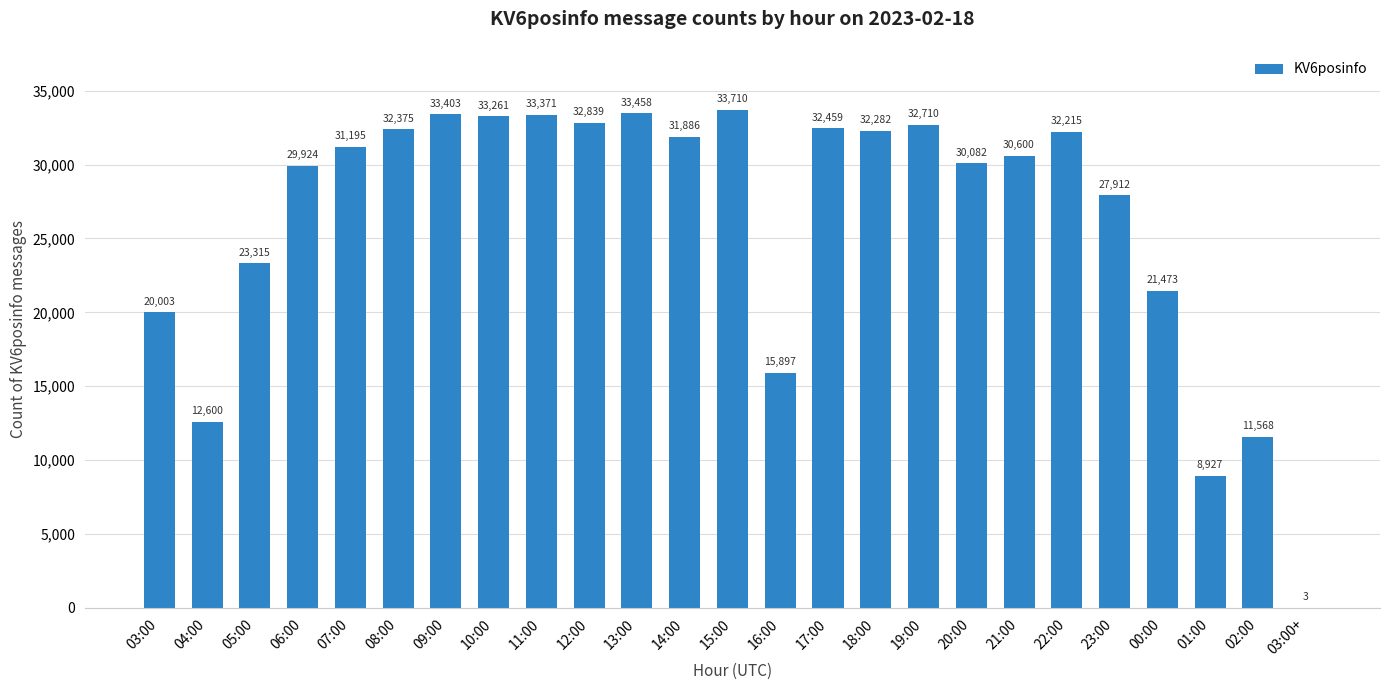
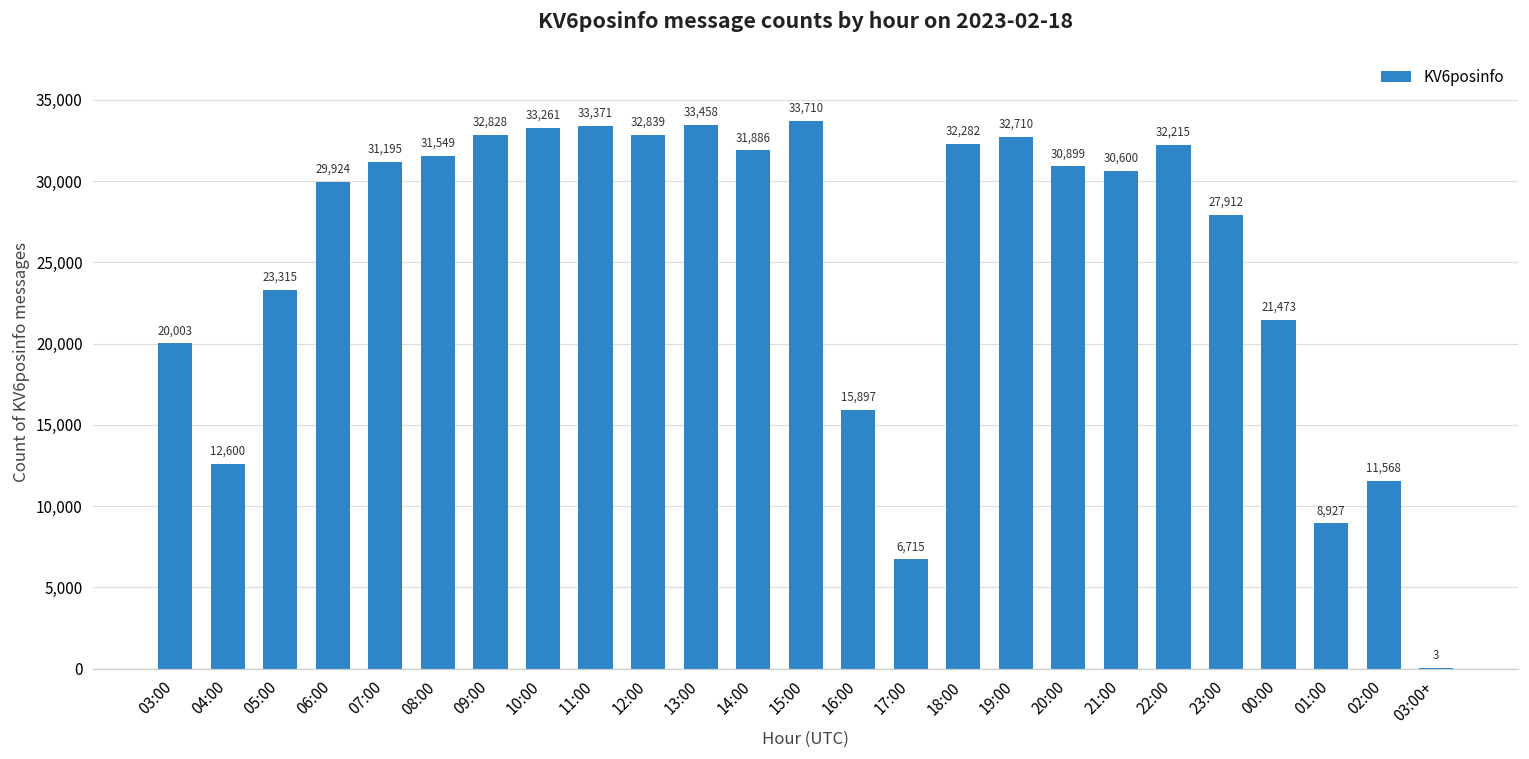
  {
    "03:00": "20,003",
    "04:00": "12,600",
    "05:00": "23,315",
    "06:00": "29,924",
    "07:00": "31,195",
-   "08:00": "32,375",
-   "09:00": "33,403",
+   "08:00": "31,549",
+   "09:00": "32,828",
    "10:00": "33,261",
    "11:00": "33,371",
    "12:00": "32,839",
    "13:00": "33,458",
    "14:00": "31,886",
    "15:00": "33,710",
    "16:00": "15,897",
-   "17:00": "32,459",
+   "17:00": "6,715",
    "18:00": "32,282",
    "19:00": "32,710",
-   "20:00": "30,082",
+   "20:00": "30,899",
    "21:00": "30,600",
    "22:00": "32,215",
    "23:00": "27,912",
    "00:00": "21,473",
    "01:00": "8,927",
    "02:00": "11,568",
    "03:00+": "3"
  }
